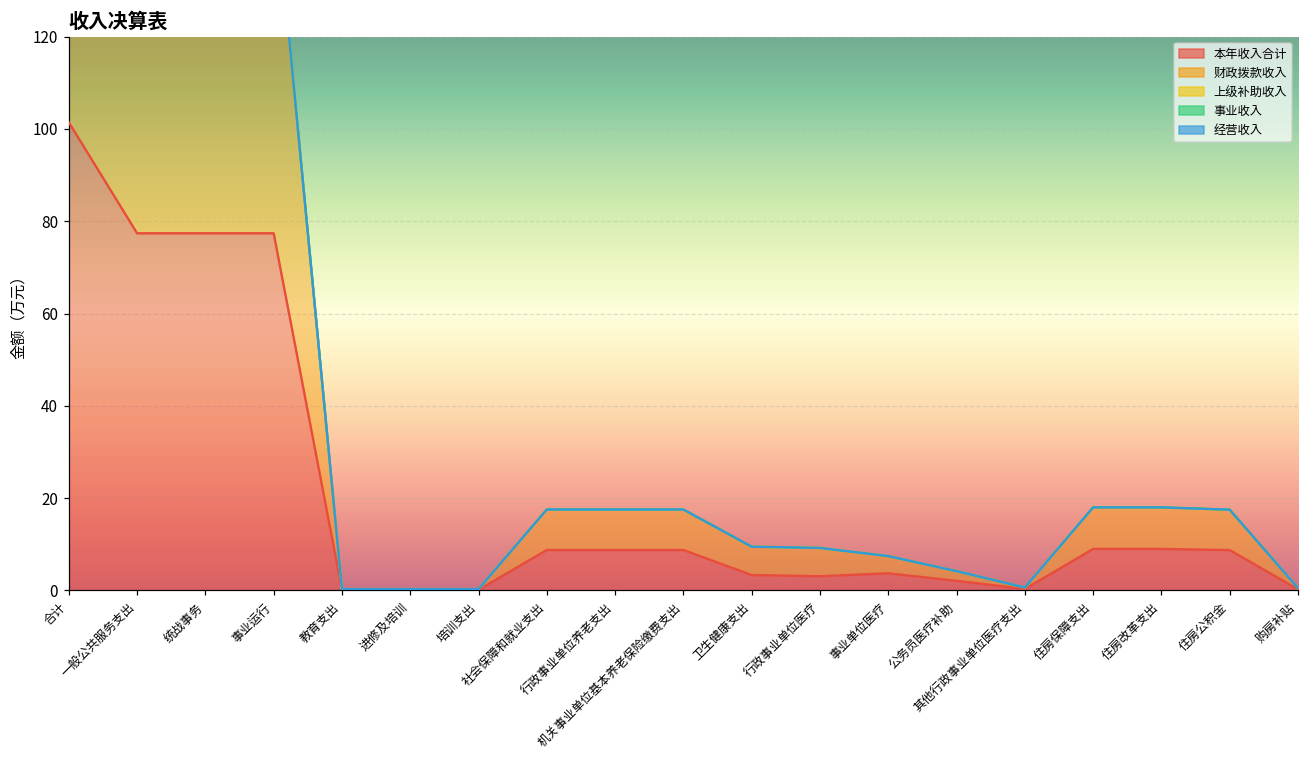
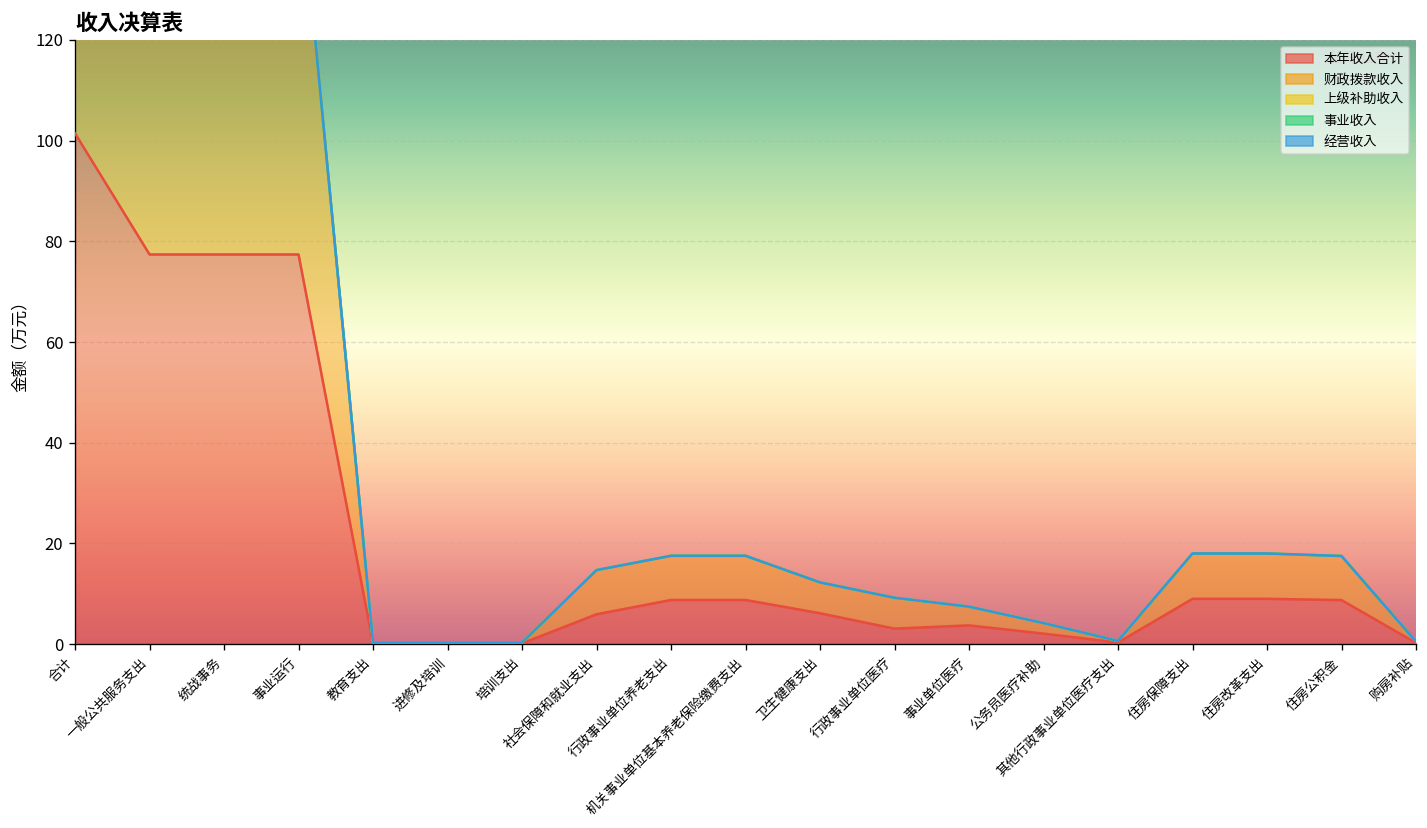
  {
    "本年收入合计": {
      "合计": 101,
      "一般公共服务支出": 77,
      "统战事务": 77,
      "事业运行": 77,
-     "社会保障和就业支出": 9,
+     "社会保障和就业支出": 6,
      "行政事业单位养老支出": 9,
      "机关事业单位基本养老保险缴费支出": 9,
-     "卫生健康支出": 3,
+     "卫生健康支出": 6,
      "行政事业单位医疗": 3,
      "事业单位医疗": 4,
      "公务员医疗补助": 2,
      "住房保障支出": 9,
      "住房改革支出": 9,
      "住房公积金": 9
    }
  }
